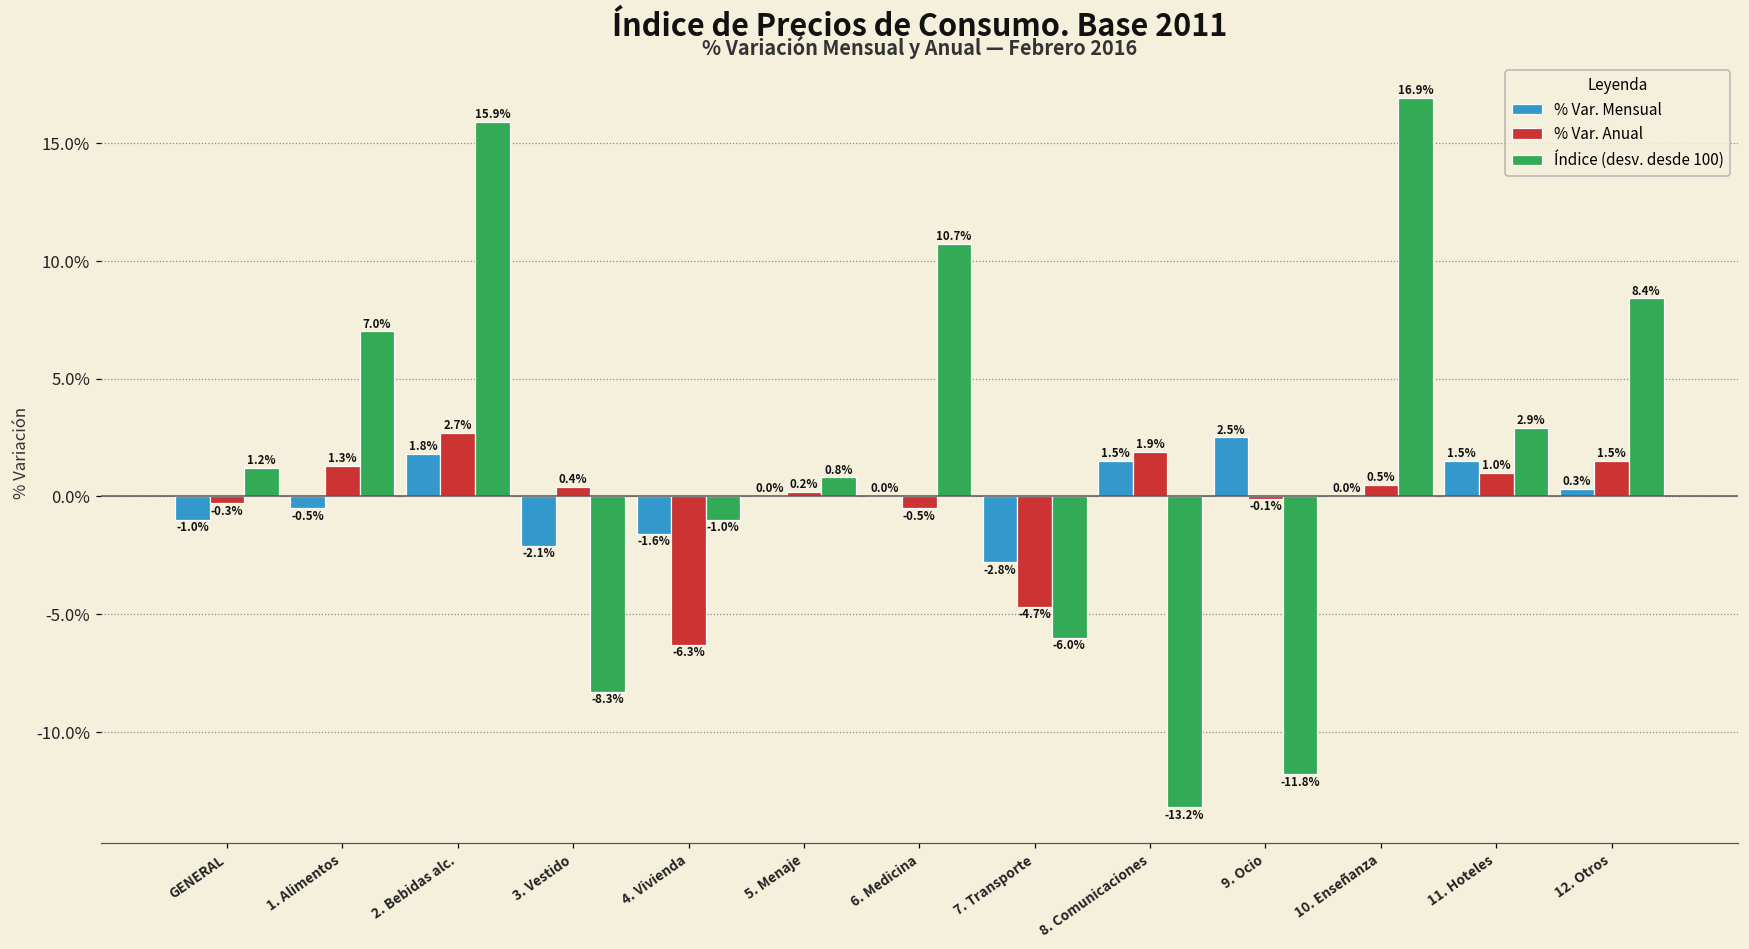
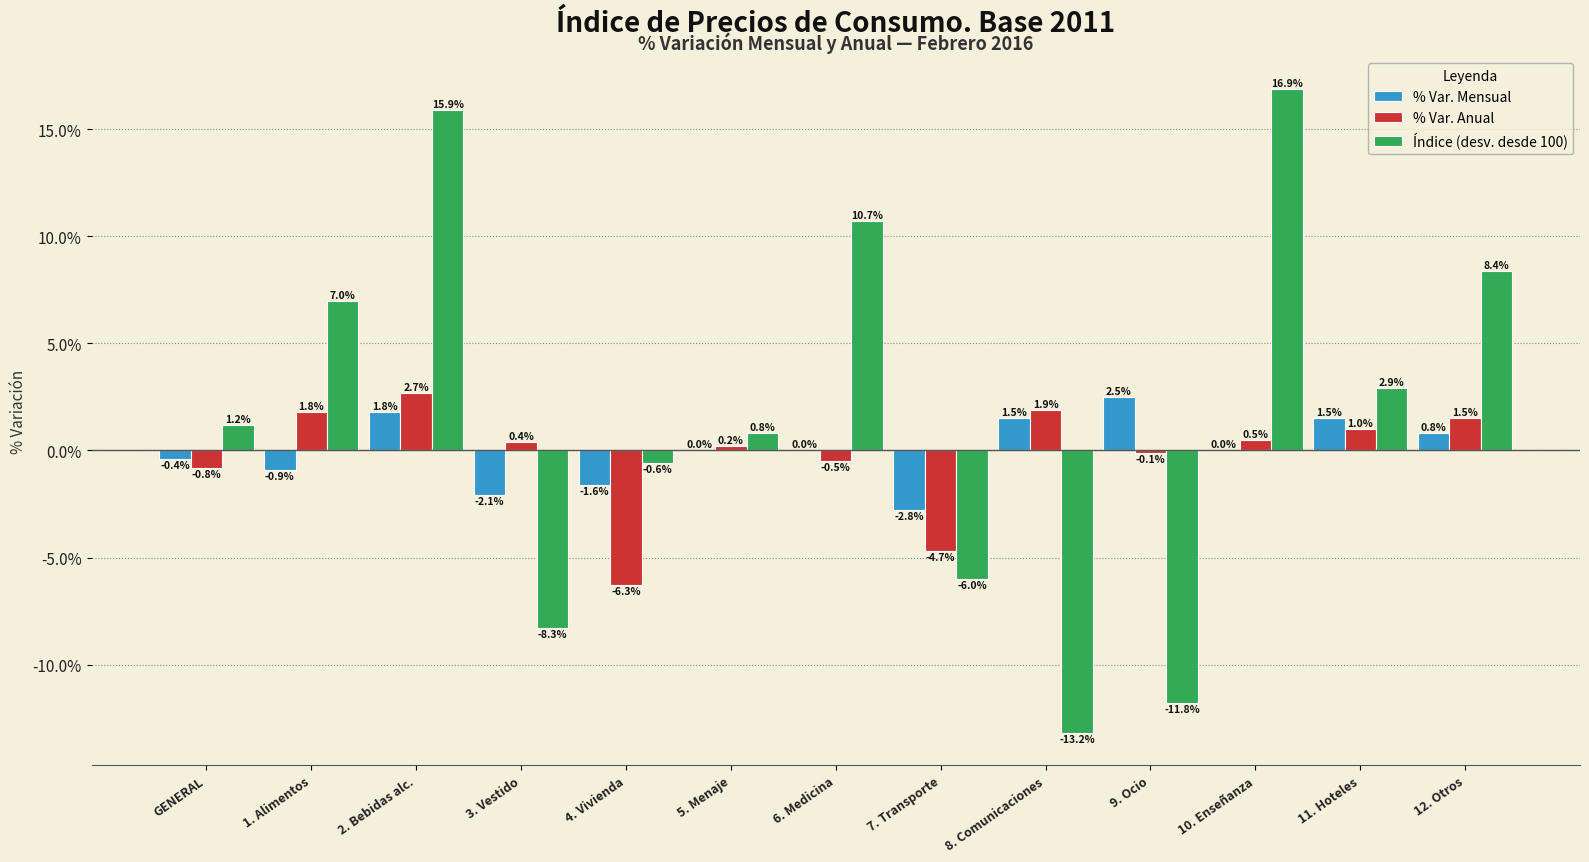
  {
    "% Var. Mensual": {
-     "GENERAL": "-1.0%",
-     "1. Alimentos": "-0.5%",
+     "GENERAL": "-0.4%",
+     "1. Alimentos": "-0.9%",
      "2. Bebidas alc.": "1.8%",
      "3. Vestido": "-2.1%",
      "4. Vivienda": "-1.6%",
      "5. Menaje": "0.0%",
      "6. Medicina": "0.0%",
      "7. Transporte": "-2.8%",
      "8. Comunicaciones": "1.5%",
      "9. Ocio": "2.5%",
      "10. Enseñanza": "0.0%",
      "11. Hoteles": "1.5%",
-     "12. Otros": "0.3%"
+     "12. Otros": "0.8%"
    },
    "% Var. Anual": {
-     "GENERAL": "-0.3%",
-     "1. Alimentos": "1.3%",
+     "GENERAL": "-0.8%",
+     "1. Alimentos": "1.8%",
      "2. Bebidas alc.": "2.7%",
      "3. Vestido": "0.4%",
      "4. Vivienda": "-6.3%",
      "5. Menaje": "0.2%",
      "6. Medicina": "-0.5%",
      "7. Transporte": "-4.7%",
      "8. Comunicaciones": "1.9%",
      "9. Ocio": "-0.1%",
      "10. Enseñanza": "0.5%",
      "11. Hoteles": "1.0%",
      "12. Otros": "1.5%"
    },
    "Índice (desv. desde 100)": {
      "GENERAL": "1.2%",
      "1. Alimentos": "7.0%",
      "2. Bebidas alc.": "15.9%",
      "3. Vestido": "-8.3%",
-     "4. Vivienda": "-1.0%",
+     "4. Vivienda": "-0.6%",
      "5. Menaje": "0.8%",
      "6. Medicina": "10.7%",
      "7. Transporte": "-6.0%",
      "8. Comunicaciones": "-13.2%",
      "9. Ocio": "-11.8%",
      "10. Enseñanza": "16.9%",
      "11. Hoteles": "2.9%",
      "12. Otros": "8.4%"
    }
  }
